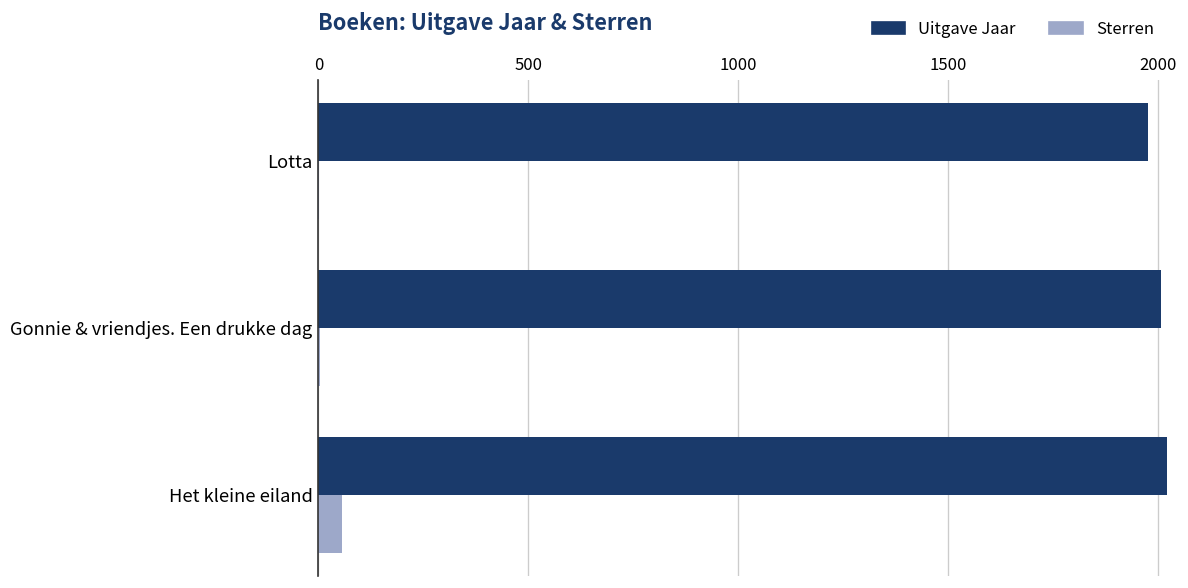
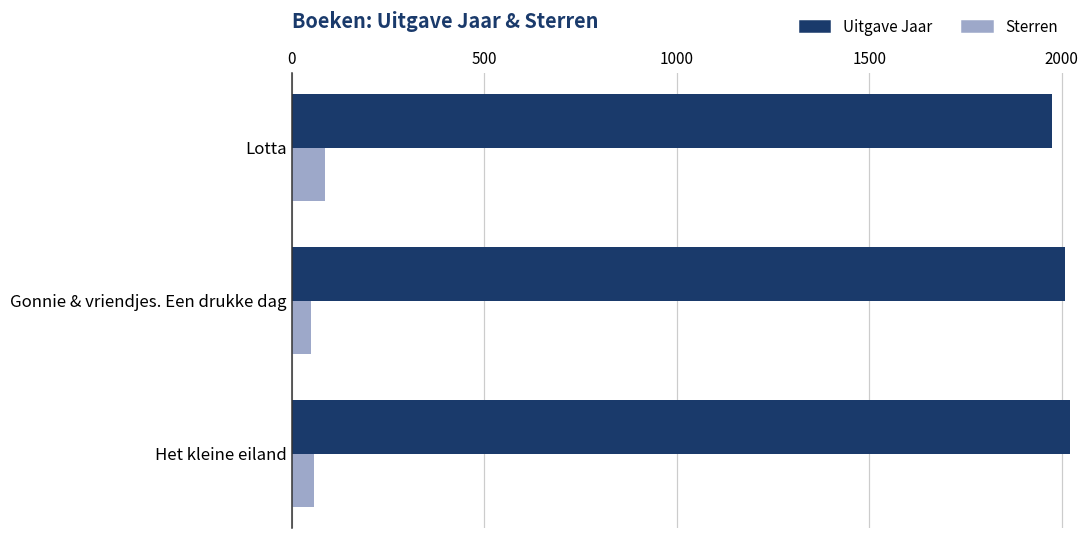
  {
    "Uitgave Jaar": {
      "Lotta": 1980,
      "Gonnie & vriendjes. Een drukke dag": 2010,
      "Het kleine eiland": 2020
    },
    "Sterren": {
-     "Lotta": 0,
-     "Gonnie & vriendjes. Een drukke dag": 0,
+     "Lotta": 90,
+     "Gonnie & vriendjes. Een drukke dag": 50,
      "Het kleine eiland": 60
    }
  }
